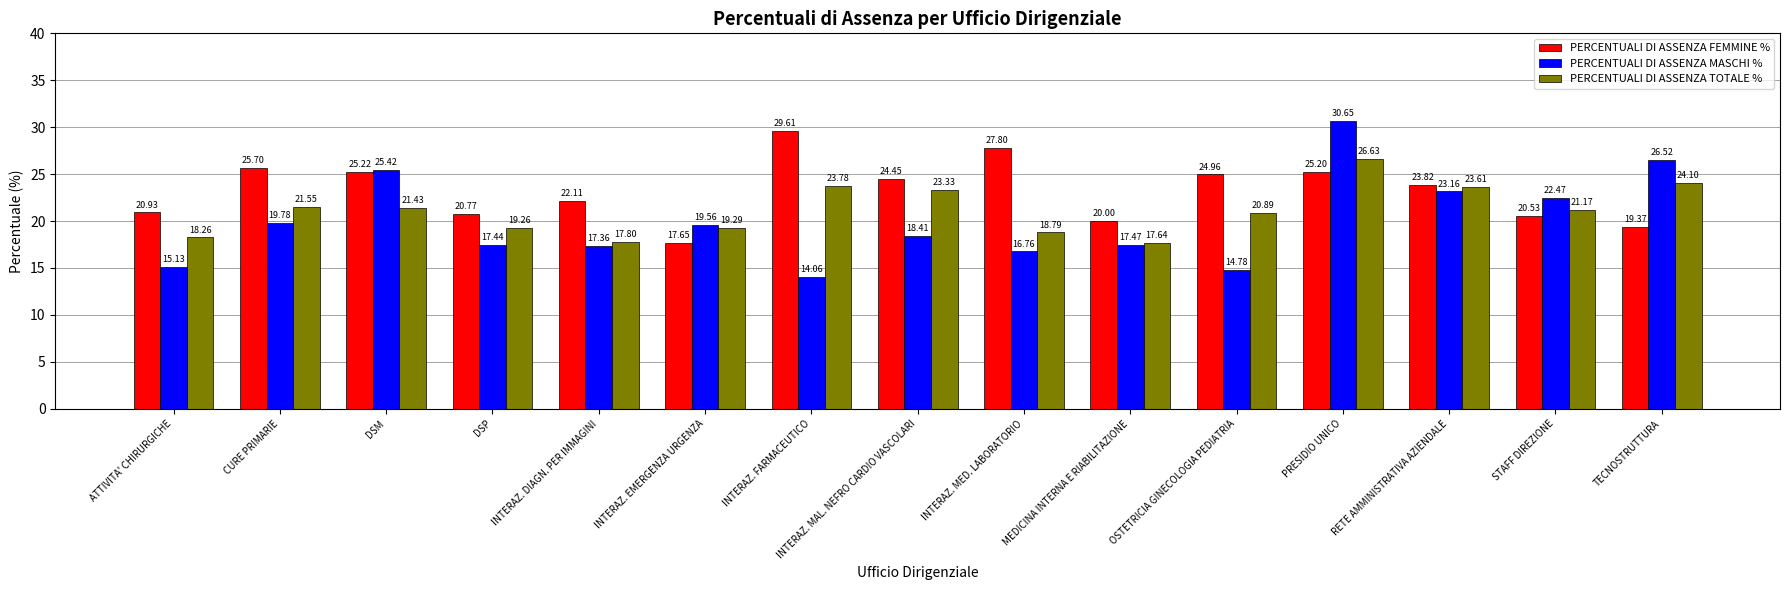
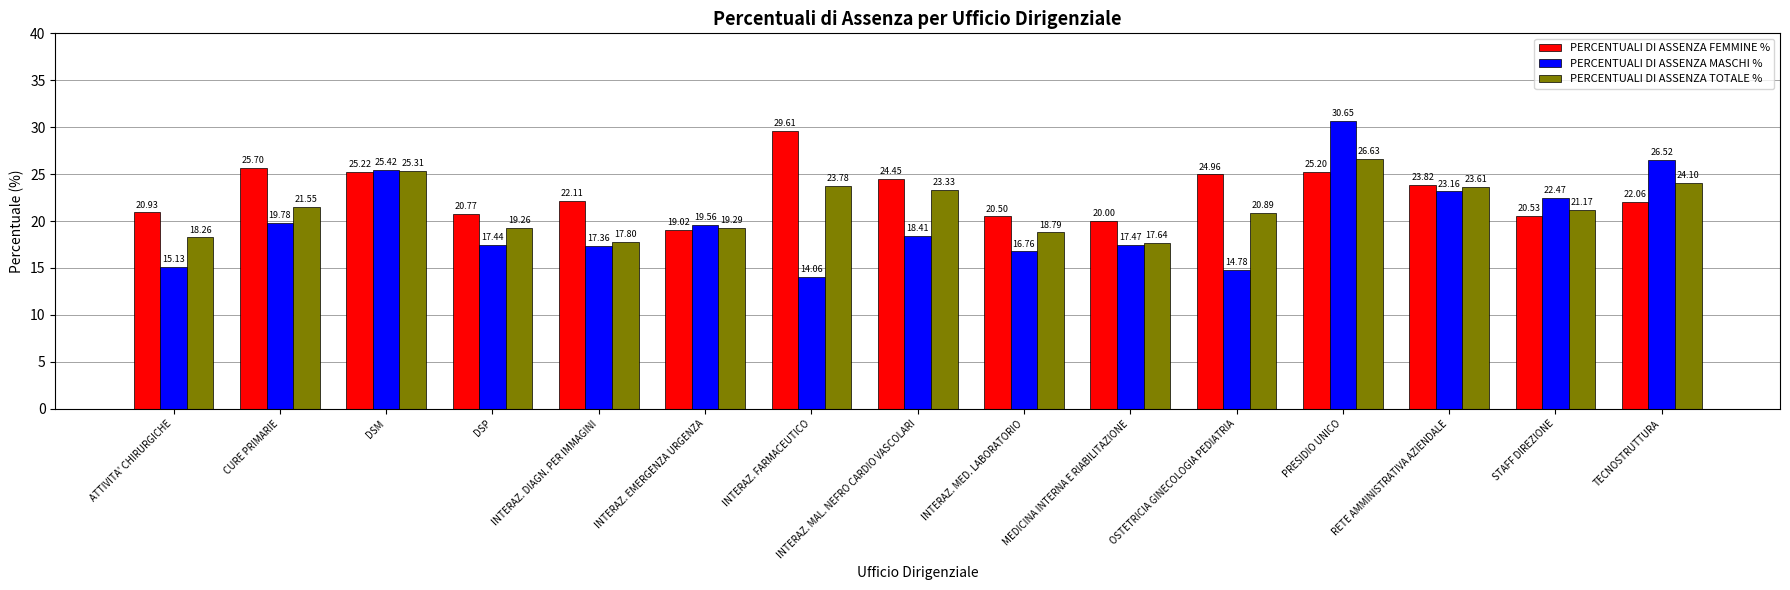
  {
    "PERCENTUALI DI ASSENZA FEMMINE %": {
      "ATTIVITA' CHIRURGICHE": 20.93,
      "CURE PRIMARIE": 25.70,
      "DSM": 25.22,
      "DSP": 20.77,
      "INTERAZ. DIAGN. PER IMMAGINI": 22.11,
-     "INTERAZ. EMERGENZA URGENZA": 17.65,
+     "INTERAZ. EMERGENZA URGENZA": 19.02,
      "INTERAZ. FARMACEUTICO": 29.61,
      "INTERAZ. MAL. NEFRO CARDIO VASCOLARI": 24.45,
-     "INTERAZ. MED. LABORATORIO": 27.80,
+     "INTERAZ. MED. LABORATORIO": 20.50,
      "MEDICINA INTERNA E RIABILITAZIONE": 20.00,
      "OSTETRICIA GINECOLOGIA PEDIATRIA": 24.96,
      "PRESIDIO UNICO": 25.20,
      "RETE AMMINISTRATIVA AZIENDALE": 23.82,
      "STAFF DIREZIONE": 20.53,
-     "TECNOSTRUTTURA": 19.37
+     "TECNOSTRUTTURA": 22.06
    },
    "PERCENTUALI DI ASSENZA MASCHI %": {
      "ATTIVITA' CHIRURGICHE": 15.13,
      "CURE PRIMARIE": 19.78,
      "DSM": 25.42,
      "DSP": 17.44,
      "INTERAZ. DIAGN. PER IMMAGINI": 17.36,
      "INTERAZ. EMERGENZA URGENZA": 19.56,
      "INTERAZ. FARMACEUTICO": 14.06,
      "INTERAZ. MAL. NEFRO CARDIO VASCOLARI": 18.41,
      "INTERAZ. MED. LABORATORIO": 16.76,
      "MEDICINA INTERNA E RIABILITAZIONE": 17.47,
      "OSTETRICIA GINECOLOGIA PEDIATRIA": 14.78,
      "PRESIDIO UNICO": 30.65,
      "RETE AMMINISTRATIVA AZIENDALE": 23.16,
      "STAFF DIREZIONE": 22.47,
      "TECNOSTRUTTURA": 26.52
    },
    "PERCENTUALI DI ASSENZA TOTALE %": {
      "ATTIVITA' CHIRURGICHE": 18.26,
      "CURE PRIMARIE": 21.55,
-     "DSM": 21.43,
+     "DSM": 25.31,
      "DSP": 19.26,
      "INTERAZ. DIAGN. PER IMMAGINI": 17.80,
      "INTERAZ. EMERGENZA URGENZA": 19.29,
      "INTERAZ. FARMACEUTICO": 23.78,
      "INTERAZ. MAL. NEFRO CARDIO VASCOLARI": 23.33,
      "INTERAZ. MED. LABORATORIO": 18.79,
      "MEDICINA INTERNA E RIABILITAZIONE": 17.64,
      "OSTETRICIA GINECOLOGIA PEDIATRIA": 20.89,
      "PRESIDIO UNICO": 26.63,
      "RETE AMMINISTRATIVA AZIENDALE": 23.61,
      "STAFF DIREZIONE": 21.17,
      "TECNOSTRUTTURA": 24.10
    }
  }
